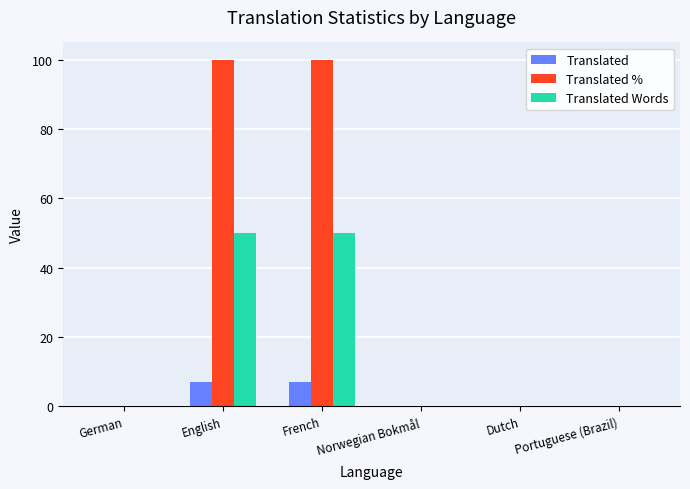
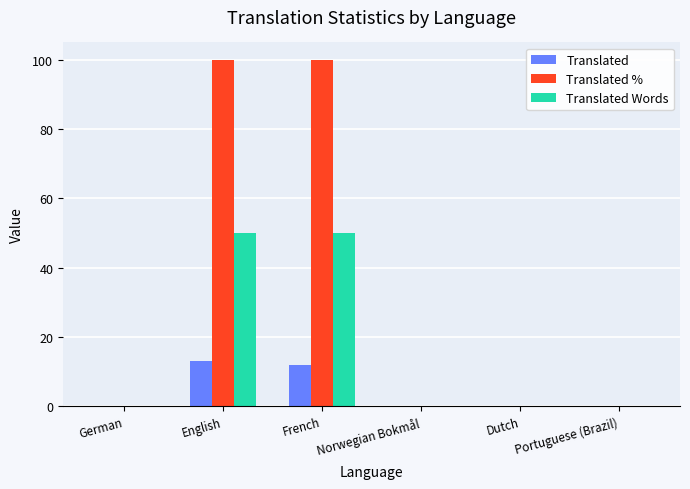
  {
    "Translated": {
      "German": 0,
-     "English": 7,
-     "French": 7,
+     "English": 13,
+     "French": 12,
      "Norwegian Bokmål": 0,
      "Dutch": 0,
      "Portuguese (Brazil)": 0
    },
    "Translated %": {
      "German": 0,
      "English": 100,
      "French": 100,
      "Norwegian Bokmål": 0,
      "Dutch": 0,
      "Portuguese (Brazil)": 0
    },
    "Translated Words": {
      "German": 0,
      "English": 50,
      "French": 50,
      "Norwegian Bokmål": 0,
      "Dutch": 0,
      "Portuguese (Brazil)": 0
    }
  }
